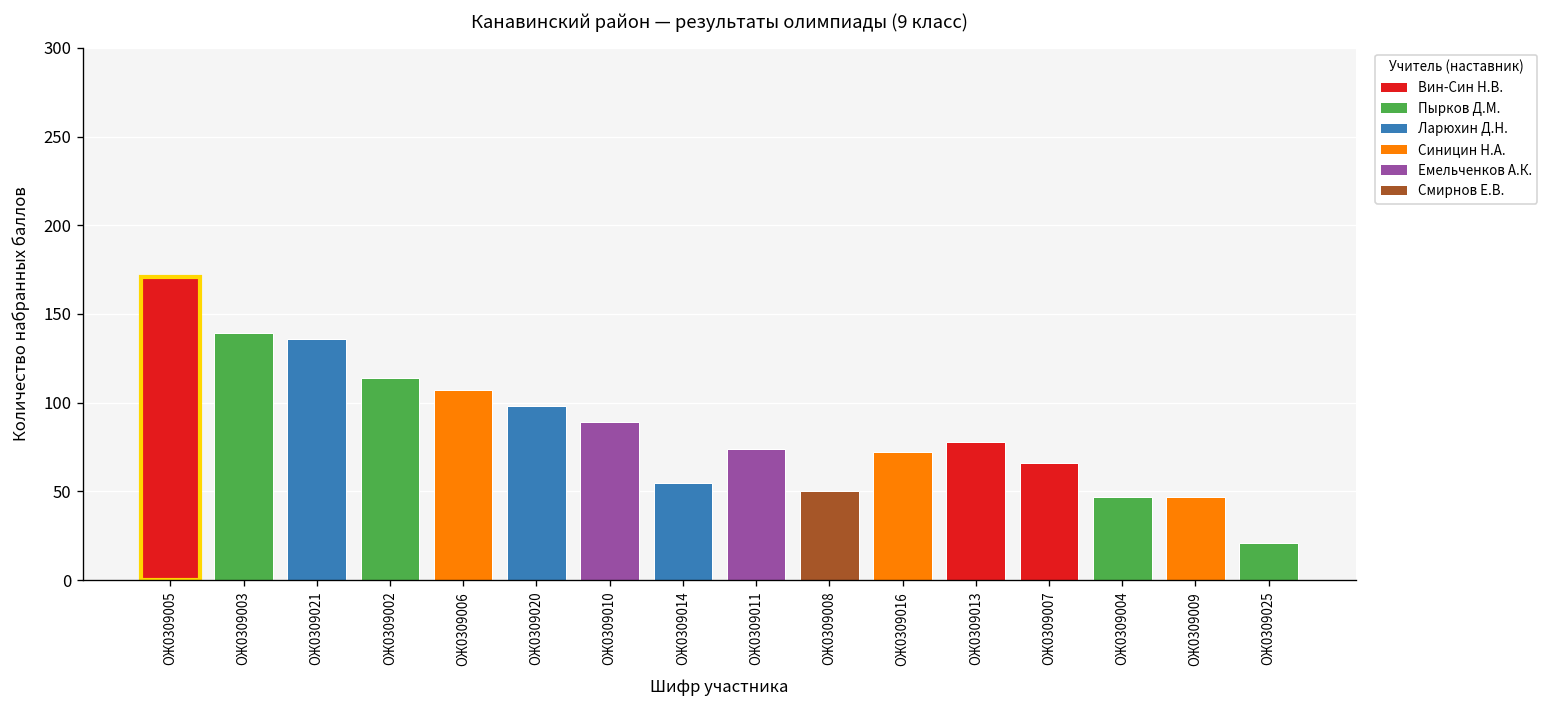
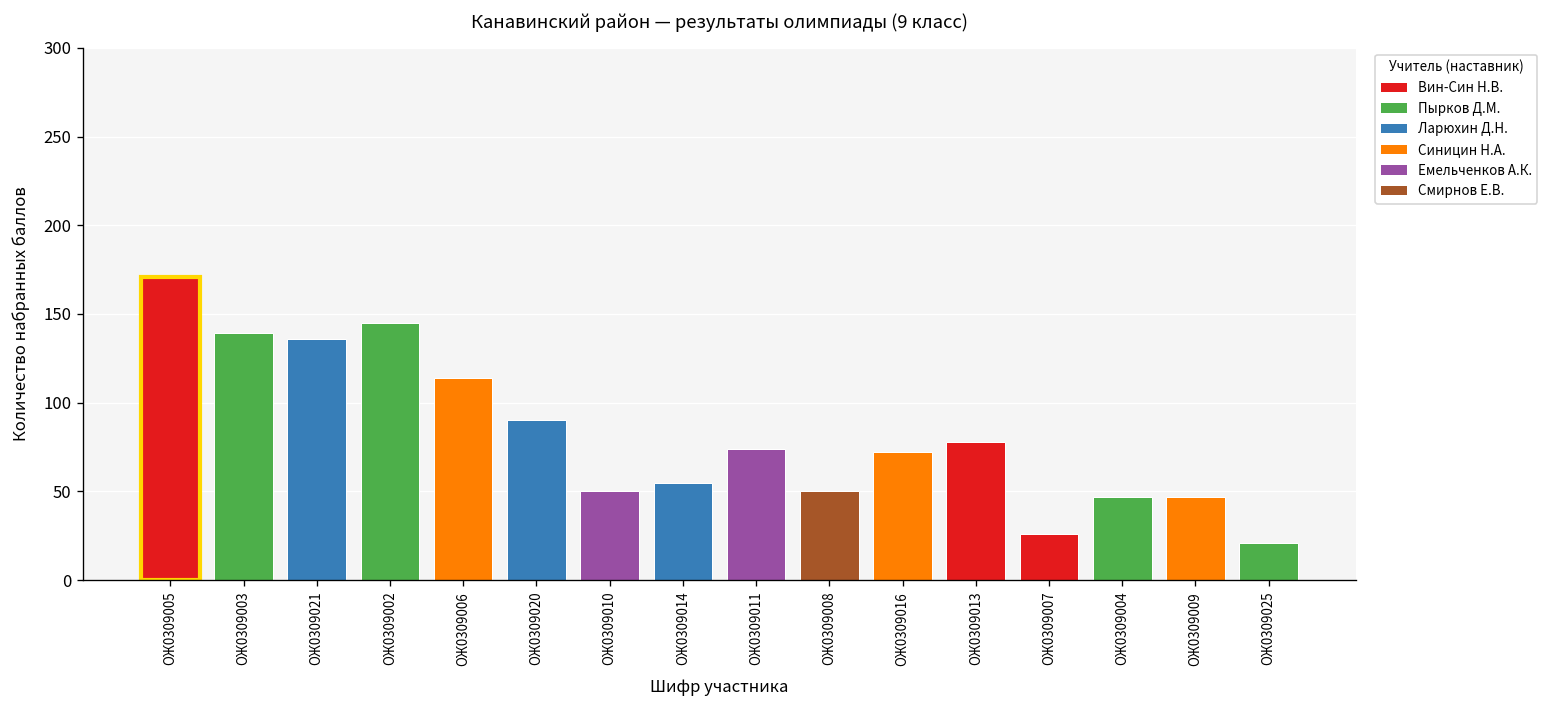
  {
    "ОЖ0309005": 171,
    "ОЖ0309003": 139,
    "ОЖ0309021": 136,
-   "ОЖ0309002": 114,
-   "ОЖ0309006": 107,
-   "ОЖ0309020": 98,
-   "ОЖ0309010": 89,
+   "ОЖ0309002": 145,
+   "ОЖ0309006": 114,
+   "ОЖ0309020": 90,
+   "ОЖ0309010": 50,
    "ОЖ0309014": 55,
    "ОЖ0309011": 74,
    "ОЖ0309008": 50,
    "ОЖ0309016": 72,
    "ОЖ0309013": 78,
-   "ОЖ0309007": 66,
+   "ОЖ0309007": 26,
    "ОЖ0309004": 47,
    "ОЖ0309009": 47,
    "ОЖ0309025": 21
  }
